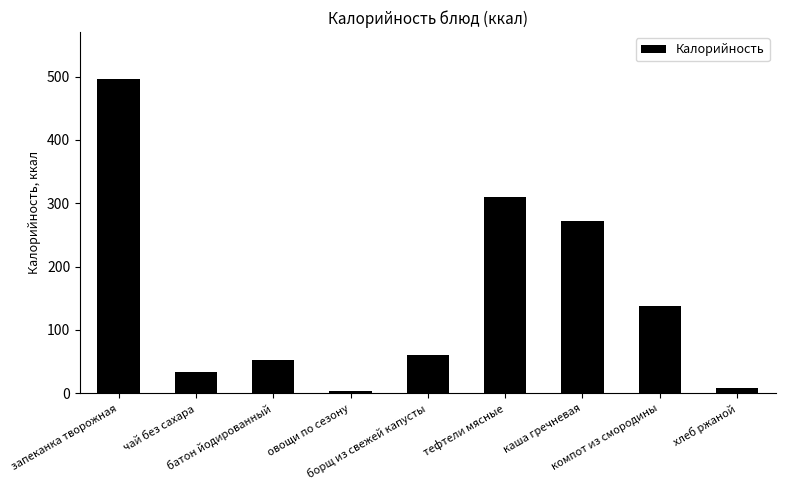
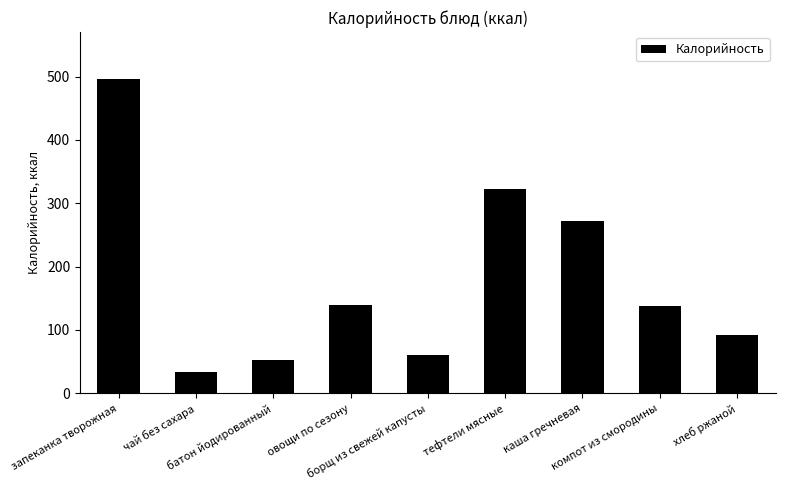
  {
    "запеканка творожная": 500,
    "чай без сахара": 30,
    "батон йодированный": 50,
-   "овощи по сезону": 0,
+   "овощи по сезону": 140,
    "борщ из свежей капусты": 60,
-   "тефтели мясные": 310,
+   "тефтели мясные": 320,
    "каша гречневая": 270,
    "компот из смородины": 140,
-   "хлеб ржаной": 10
+   "хлеб ржаной": 90
  }
